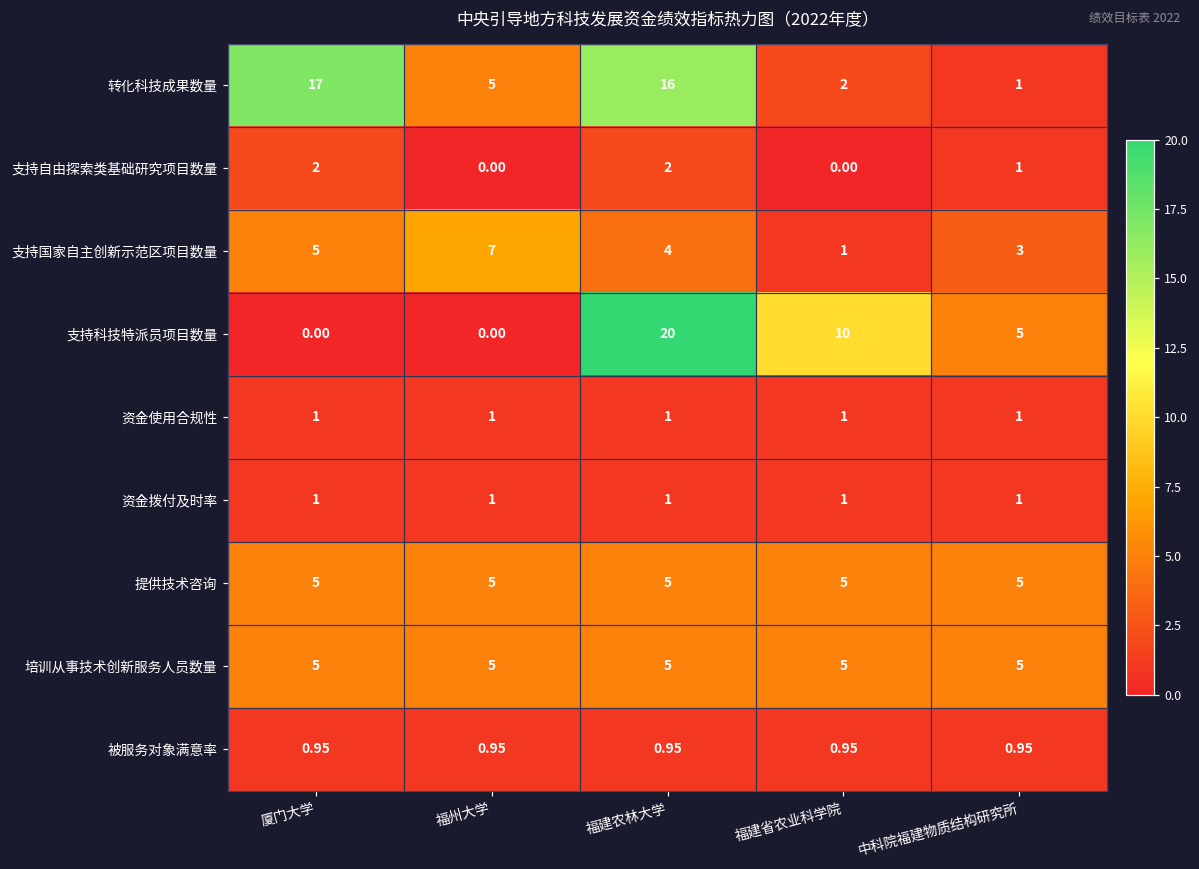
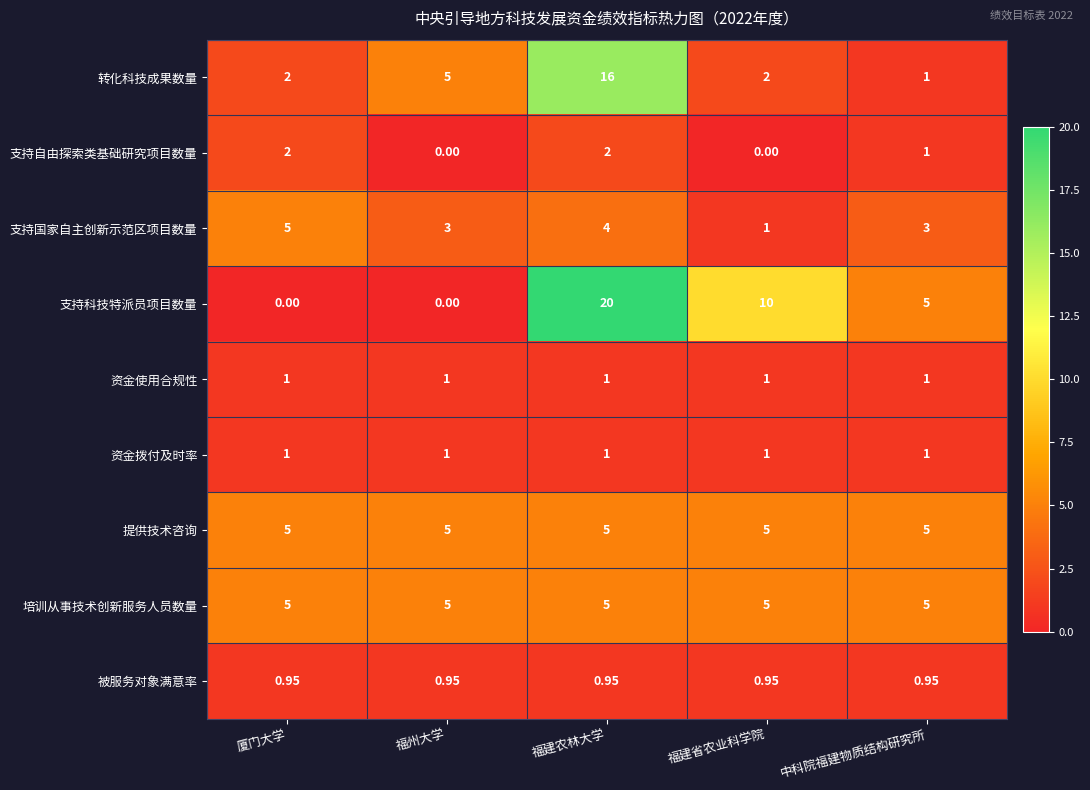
  {
    "转化科技成果数量": {
-     "厦门大学": 17,
+     "厦门大学": 2,
      "福州大学": 5,
      "福建农林大学": 16,
      "福建省农业科学院": 2,
      "中科院福建物质结构研究所": 1
    },
    "支持自由探索类基础研究项目数量": {
      "厦门大学": 2,
      "福州大学": 0.00,
      "福建农林大学": 2,
      "福建省农业科学院": 0.00,
      "中科院福建物质结构研究所": 1
    },
    "支持国家自主创新示范区项目数量": {
      "厦门大学": 5,
-     "福州大学": 7,
+     "福州大学": 3,
      "福建农林大学": 4,
      "福建省农业科学院": 1,
      "中科院福建物质结构研究所": 3
    },
    "支持科技特派员项目数量": {
      "厦门大学": 0.00,
      "福州大学": 0.00,
      "福建农林大学": 20,
      "福建省农业科学院": 10,
      "中科院福建物质结构研究所": 5
    },
    "资金使用合规性": {
      "厦门大学": 1,
      "福州大学": 1,
      "福建农林大学": 1,
      "福建省农业科学院": 1,
      "中科院福建物质结构研究所": 1
    },
    "资金拨付及时率": {
      "厦门大学": 1,
      "福州大学": 1,
      "福建农林大学": 1,
      "福建省农业科学院": 1,
      "中科院福建物质结构研究所": 1
    },
    "提供技术咨询": {
      "厦门大学": 5,
      "福州大学": 5,
      "福建农林大学": 5,
      "福建省农业科学院": 5,
      "中科院福建物质结构研究所": 5
    },
    "培训从事技术创新服务人员数量": {
      "厦门大学": 5,
      "福州大学": 5,
      "福建农林大学": 5,
      "福建省农业科学院": 5,
      "中科院福建物质结构研究所": 5
    },
    "被服务对象满意率": {
      "厦门大学": 0.95,
      "福州大学": 0.95,
      "福建农林大学": 0.95,
      "福建省农业科学院": 0.95,
      "中科院福建物质结构研究所": 0.95
    }
  }
